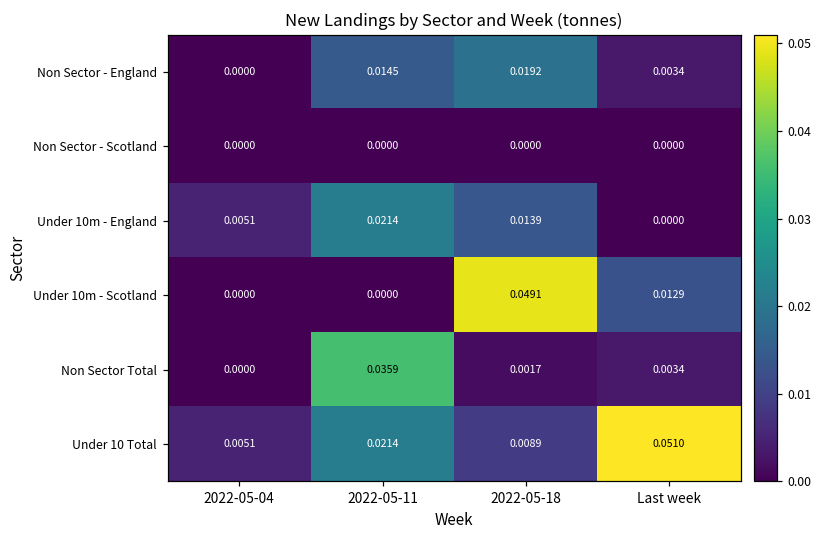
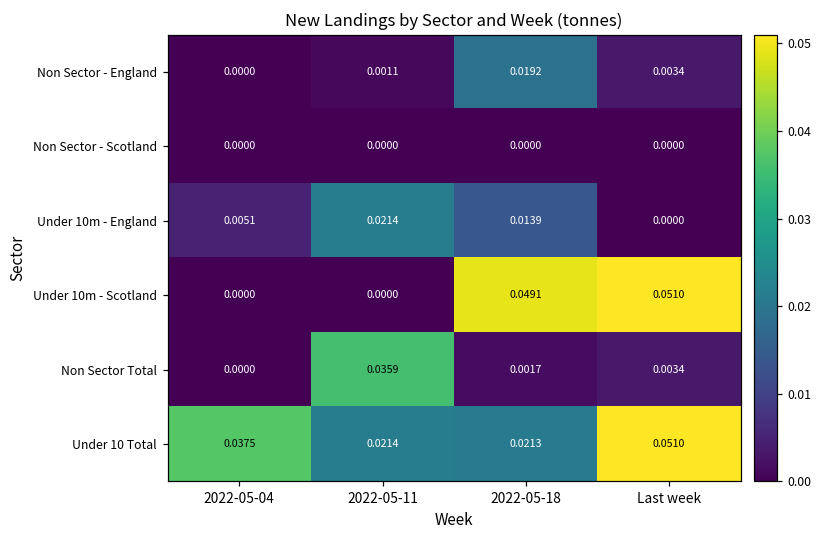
  {
    "Non Sector - England": {
      "2022-05-04": 0.0000,
-     "2022-05-11": 0.0145,
+     "2022-05-11": 0.0011,
      "2022-05-18": 0.0192,
      "Last week": 0.0034
    },
    "Non Sector - Scotland": {
      "2022-05-04": 0.0000,
      "2022-05-11": 0.0000,
      "2022-05-18": 0.0000,
      "Last week": 0.0000
    },
    "Under 10m - England": {
      "2022-05-04": 0.0051,
      "2022-05-11": 0.0214,
      "2022-05-18": 0.0139,
      "Last week": 0.0000
    },
    "Under 10m - Scotland": {
      "2022-05-04": 0.0000,
      "2022-05-11": 0.0000,
      "2022-05-18": 0.0491,
-     "Last week": 0.0129
+     "Last week": 0.0510
    },
    "Non Sector Total": {
      "2022-05-04": 0.0000,
      "2022-05-11": 0.0359,
      "2022-05-18": 0.0017,
      "Last week": 0.0034
    },
    "Under 10 Total": {
-     "2022-05-04": 0.0051,
+     "2022-05-04": 0.0375,
      "2022-05-11": 0.0214,
-     "2022-05-18": 0.0089,
+     "2022-05-18": 0.0213,
      "Last week": 0.0510
    }
  }
